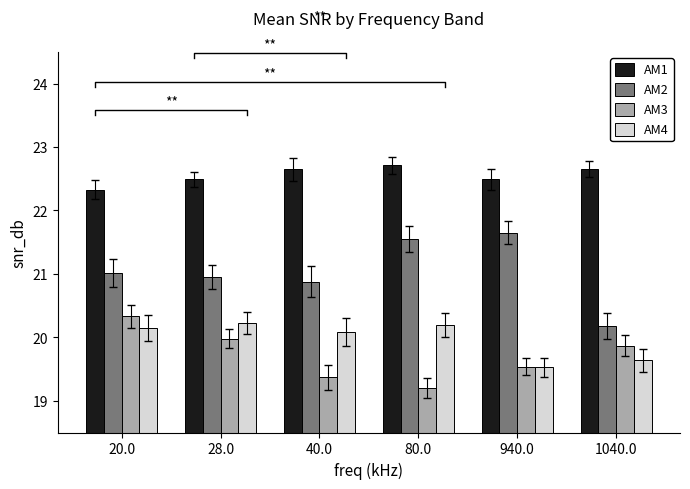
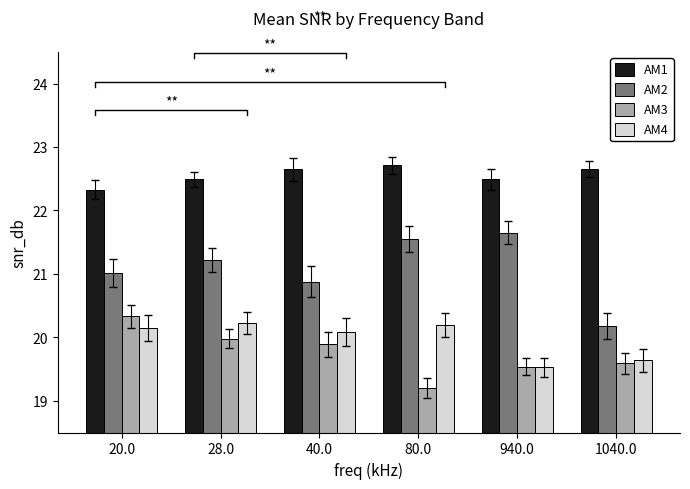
  {
    "AM2": {
      "20.0": 21.0,
-     "28.0": 21.0,
+     "28.0": 21.2,
      "40.0": 20.9,
      "80.0": 21.6,
      "940.0": 21.7,
      "1040.0": 20.2
    },
    "AM3": {
      "20.0": 20.3,
      "28.0": 20.0,
-     "40.0": 19.4,
+     "40.0": 19.9,
      "80.0": 19.2,
      "940.0": 19.5,
-     "1040.0": 19.9
+     "1040.0": 19.6
    },
    "AM4": {
      "20.0": 20.2,
      "28.0": 20.2,
      "40.0": 20.1,
      "80.0": 20.2,
      "940.0": 19.5,
      "1040.0": 19.6
    }
  }
